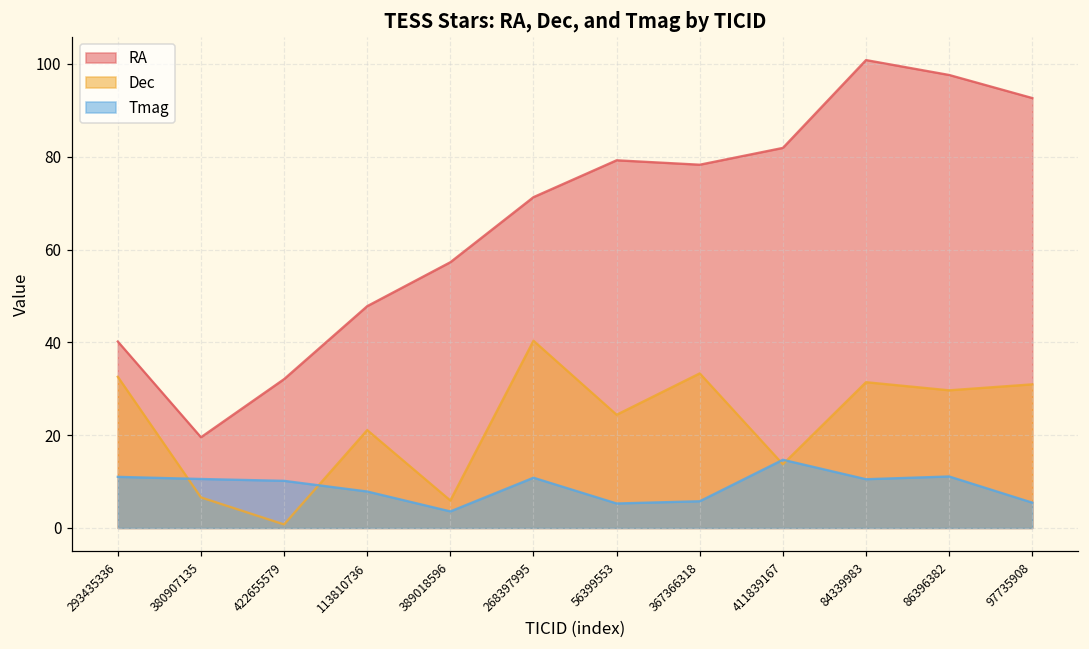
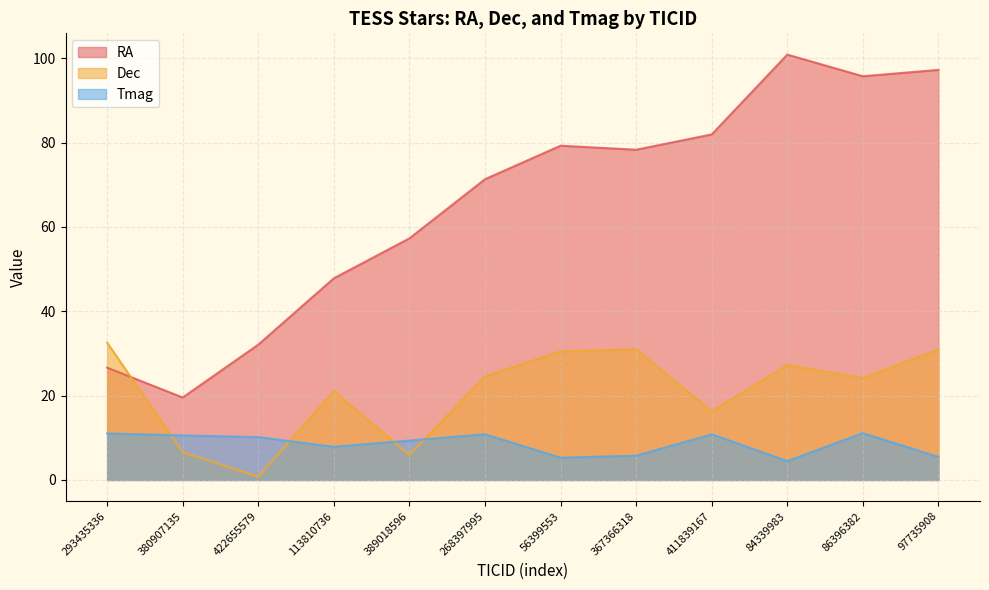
  {
    "RA": {
-     "293435336": 40,
+     "293435336": 27,
      "380907135": 20,
      "422655579": 32,
      "113810736": 48,
      "389018596": 57,
      "268397995": 71,
      "56399553": 79,
      "367366318": 78,
      "411839167": 82,
      "84339983": 101,
-     "86396382": 98,
-     "97735908": 93
+     "86396382": 96,
+     "97735908": 97
    },
    "Dec": {
      "293435336": 33,
      "380907135": 7,
      "422655579": 1,
      "113810736": 21,
      "389018596": 6,
-     "268397995": 40,
-     "56399553": 24,
-     "367366318": 33,
-     "411839167": 14,
-     "84339983": 31,
-     "86396382": 30,
+     "268397995": 25,
+     "56399553": 30,
+     "367366318": 31,
+     "411839167": 16,
+     "84339983": 27,
+     "86396382": 24,
      "97735908": 31
    },
    "Tmag": {
      "293435336": 11,
      "380907135": 11,
      "422655579": 10,
      "113810736": 8,
-     "389018596": 4,
+     "389018596": 9,
      "268397995": 11,
      "56399553": 5,
      "367366318": 6,
-     "411839167": 15,
-     "84339983": 11,
+     "411839167": 11,
+     "84339983": 4,
      "86396382": 11,
      "97735908": 5
    }
  }
